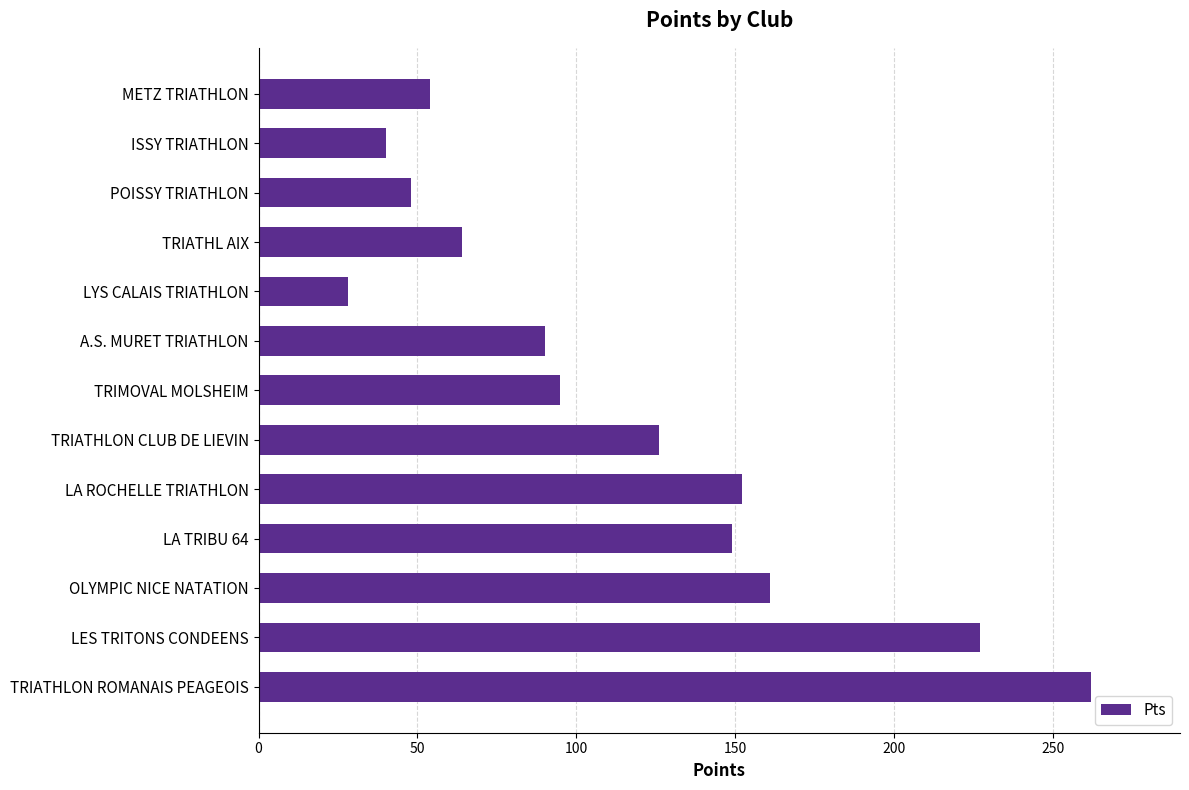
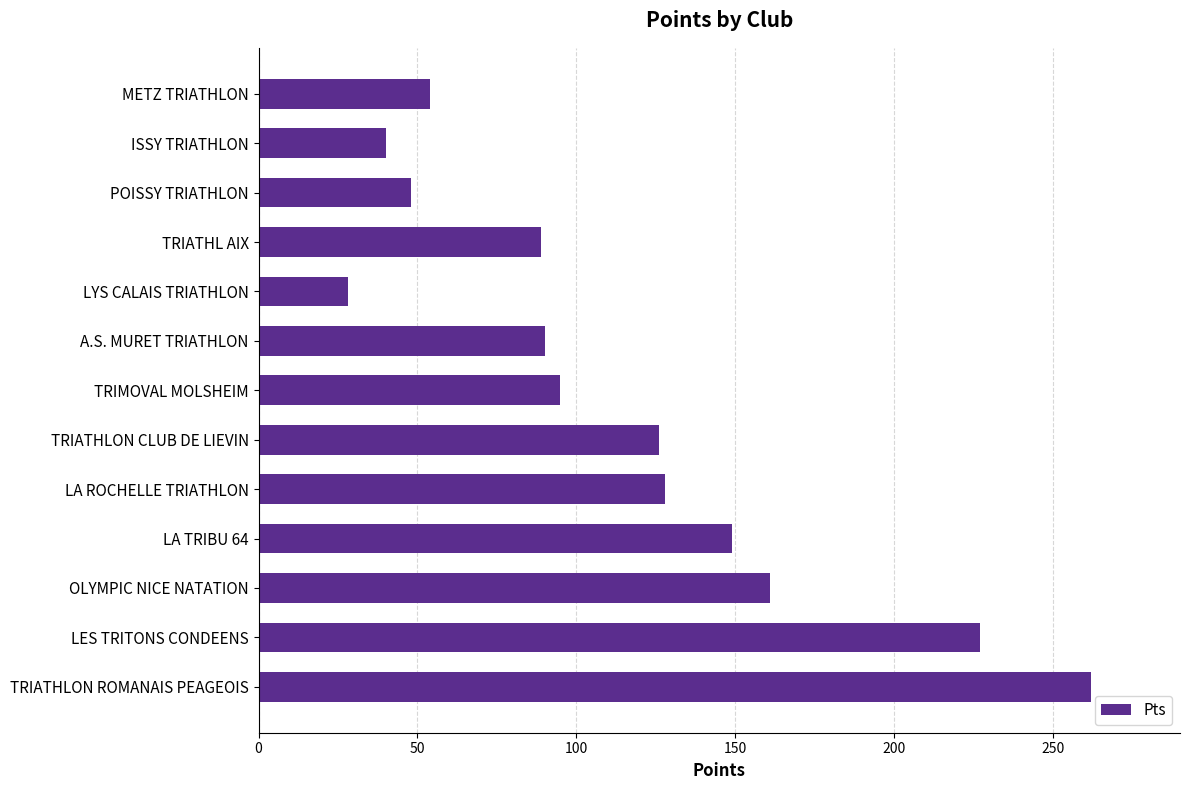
  {
    "METZ TRIATHLON": 54,
    "ISSY TRIATHLON": 40,
    "POISSY TRIATHLON": 48,
-   "TRIATHL AIX": 64,
+   "TRIATHL AIX": 89,
    "LYS CALAIS TRIATHLON": 28,
    "A.S. MURET TRIATHLON": 90,
    "TRIMOVAL MOLSHEIM": 95,
    "TRIATHLON CLUB DE LIEVIN": 126,
-   "LA ROCHELLE TRIATHLON": 152,
+   "LA ROCHELLE TRIATHLON": 128,
    "LA TRIBU 64": 149,
    "OLYMPIC NICE NATATION": 161,
    "LES TRITONS CONDEENS": 227,
    "TRIATHLON ROMANAIS PEAGEOIS": 262
  }
